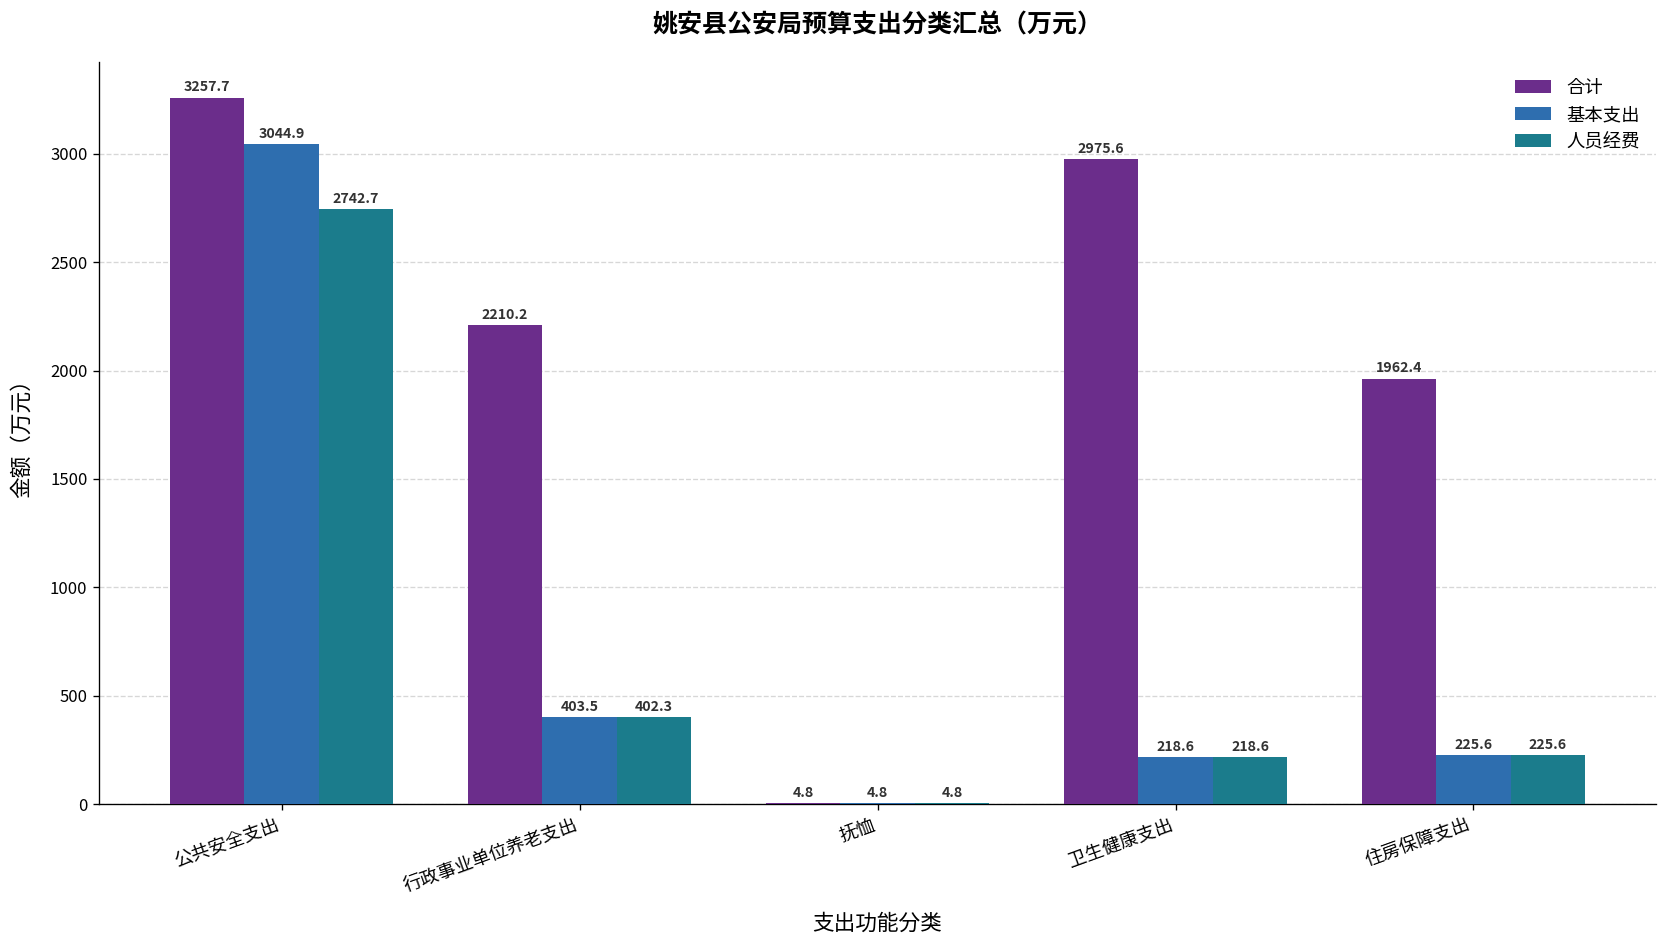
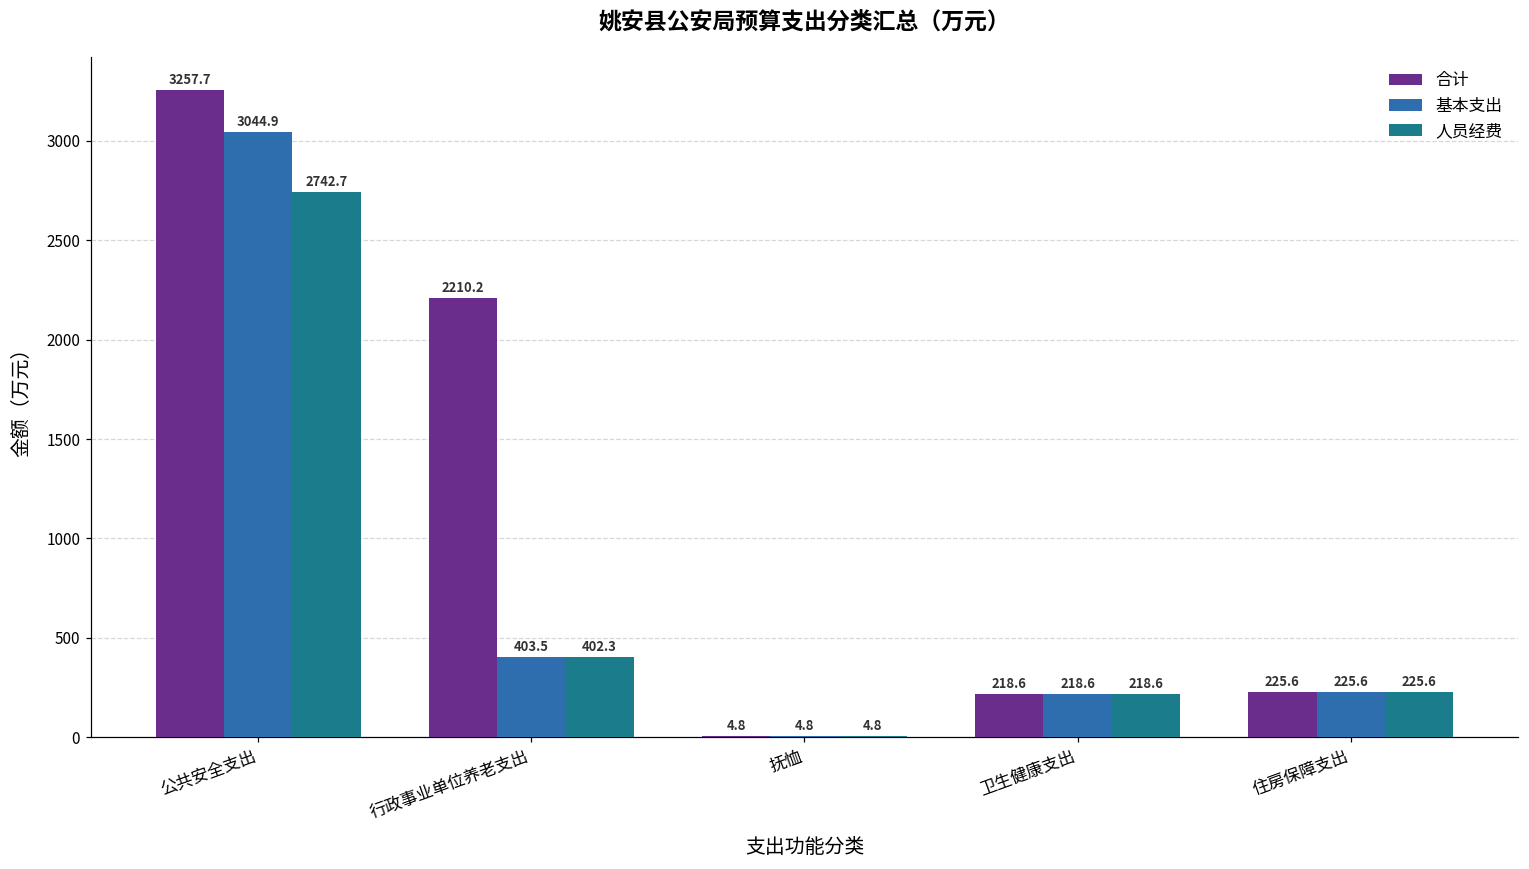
  {
    "合计": {
      "公共安全支出": 3257.7,
      "行政事业单位养老支出": 2210.2,
      "抚恤": 4.8,
-     "卫生健康支出": 2975.6,
-     "住房保障支出": 1962.4
+     "卫生健康支出": 218.6,
+     "住房保障支出": 225.6
    }
  }
